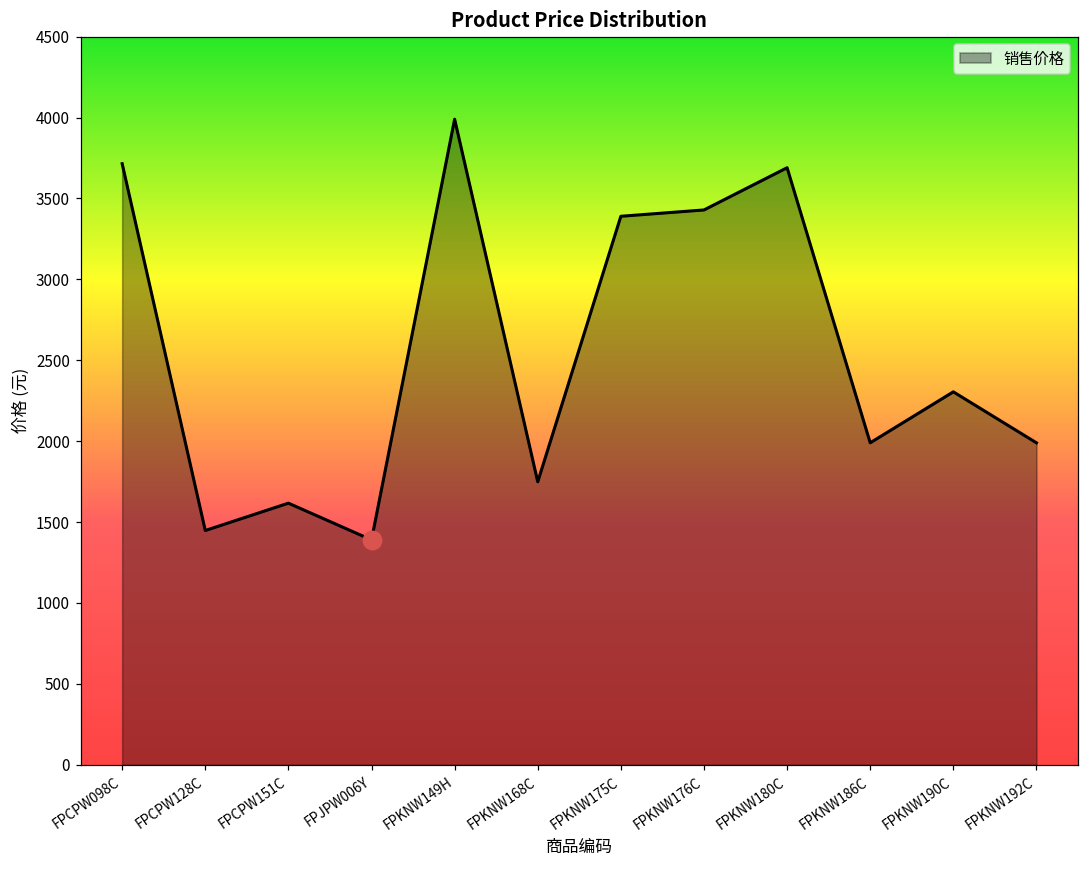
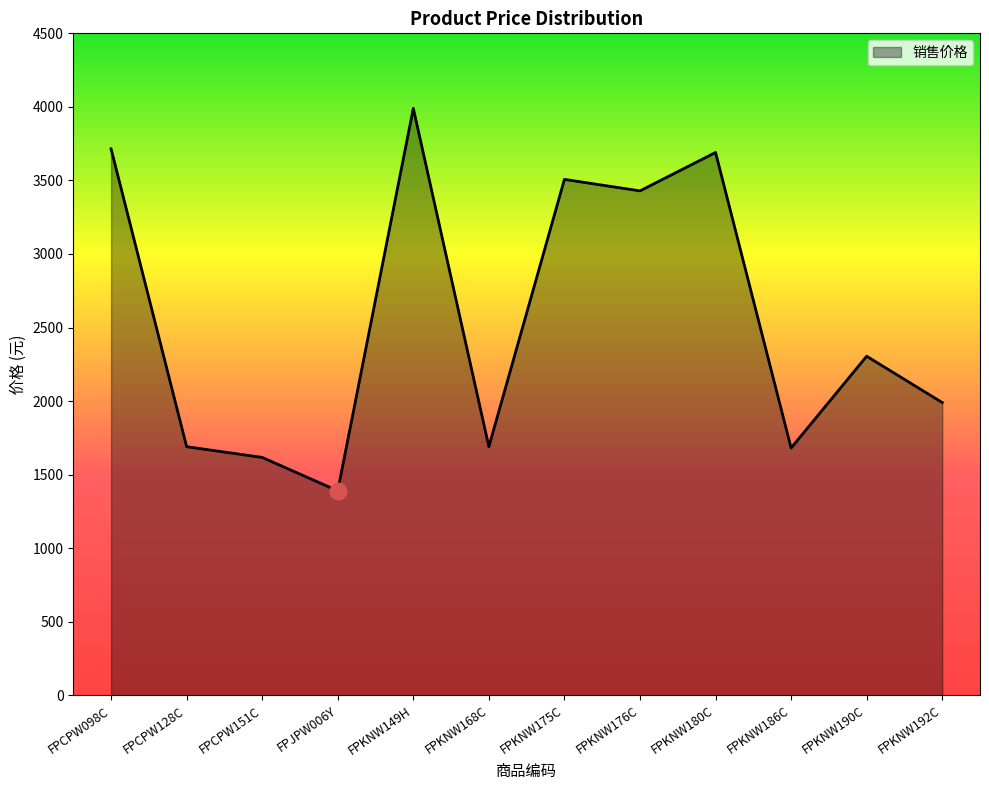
  {
    "销售价格": {
      "FPCPW098C": 3720,
-     "FPCPW128C": 1450,
+     "FPCPW128C": 1690,
      "FPCPW151C": 1620,
      "FPKNW149H": 3990,
-     "FPKNW168C": 1750,
-     "FPKNW175C": 3390,
+     "FPKNW168C": 1690,
+     "FPKNW175C": 3510,
      "FPKNW176C": 3430,
      "FPKNW180C": 3690,
-     "FPKNW186C": 1990,
+     "FPKNW186C": 1680,
      "FPKNW190C": 2310,
      "FPKNW192C": 1990
    }
  }
